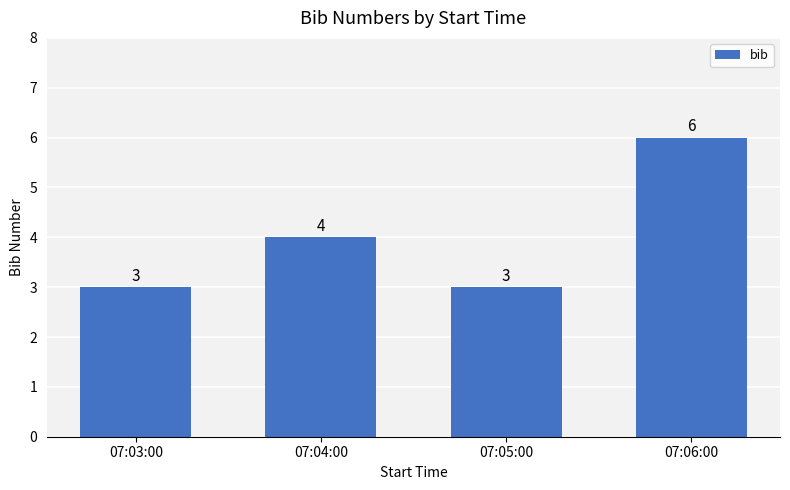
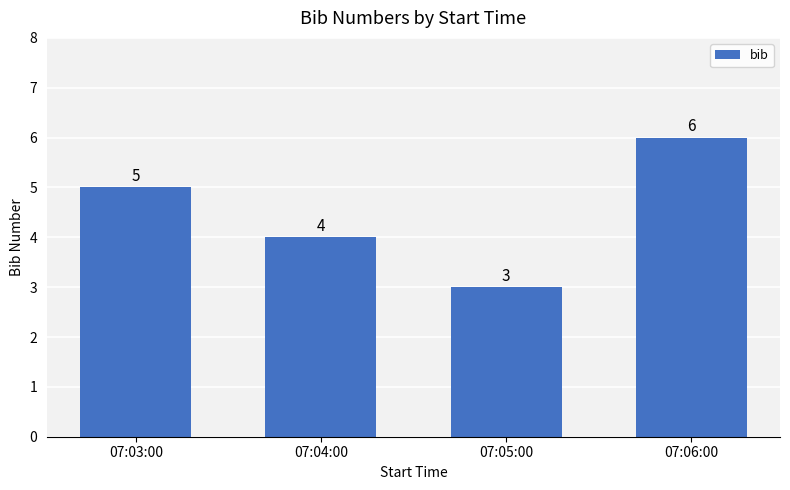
  {
-   "07:03:00": 3,
+   "07:03:00": 5,
    "07:04:00": 4,
    "07:05:00": 3,
    "07:06:00": 6
  }
